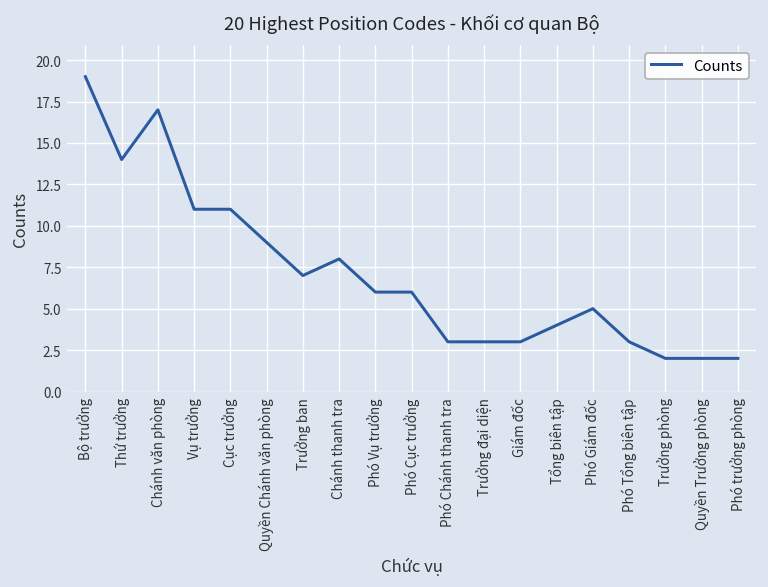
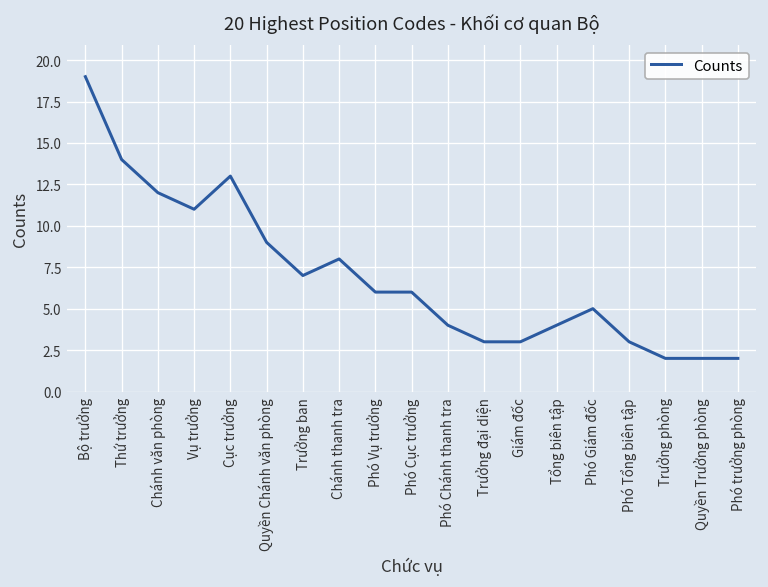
  {
    "Bộ trưởng": 19,
    "Thứ trưởng": 14,
-   "Chánh văn phòng": 17,
+   "Chánh văn phòng": 12,
    "Vụ trưởng": 11,
-   "Cục trưởng": 11,
+   "Cục trưởng": 13,
    "Quyền Chánh văn phòng": 9,
    "Trưởng ban": 7,
    "Chánh thanh tra": 8,
    "Phó Vụ trưởng": 6,
    "Phó Cục trưởng": 6,
-   "Phó Chánh thanh tra": 3,
+   "Phó Chánh thanh tra": 4,
    "Trưởng đại diện": 3,
    "Giám đốc": 3,
    "Tổng biên tập": 4,
    "Phó Giám đốc": 5,
    "Phó Tổng biên tập": 3,
    "Trưởng phòng": 2,
    "Quyền Trưởng phòng": 2,
    "Phó trưởng phòng": 2
  }
